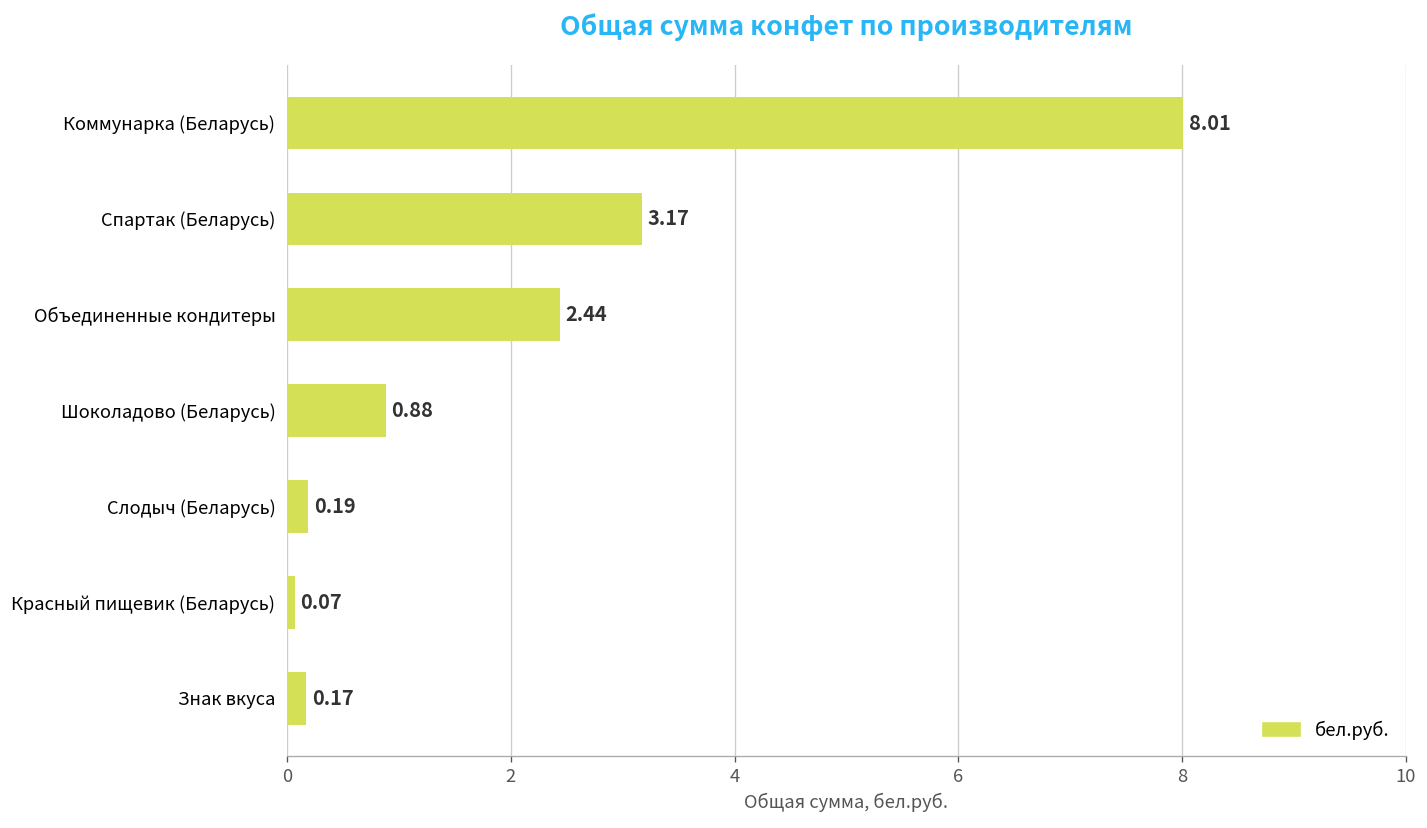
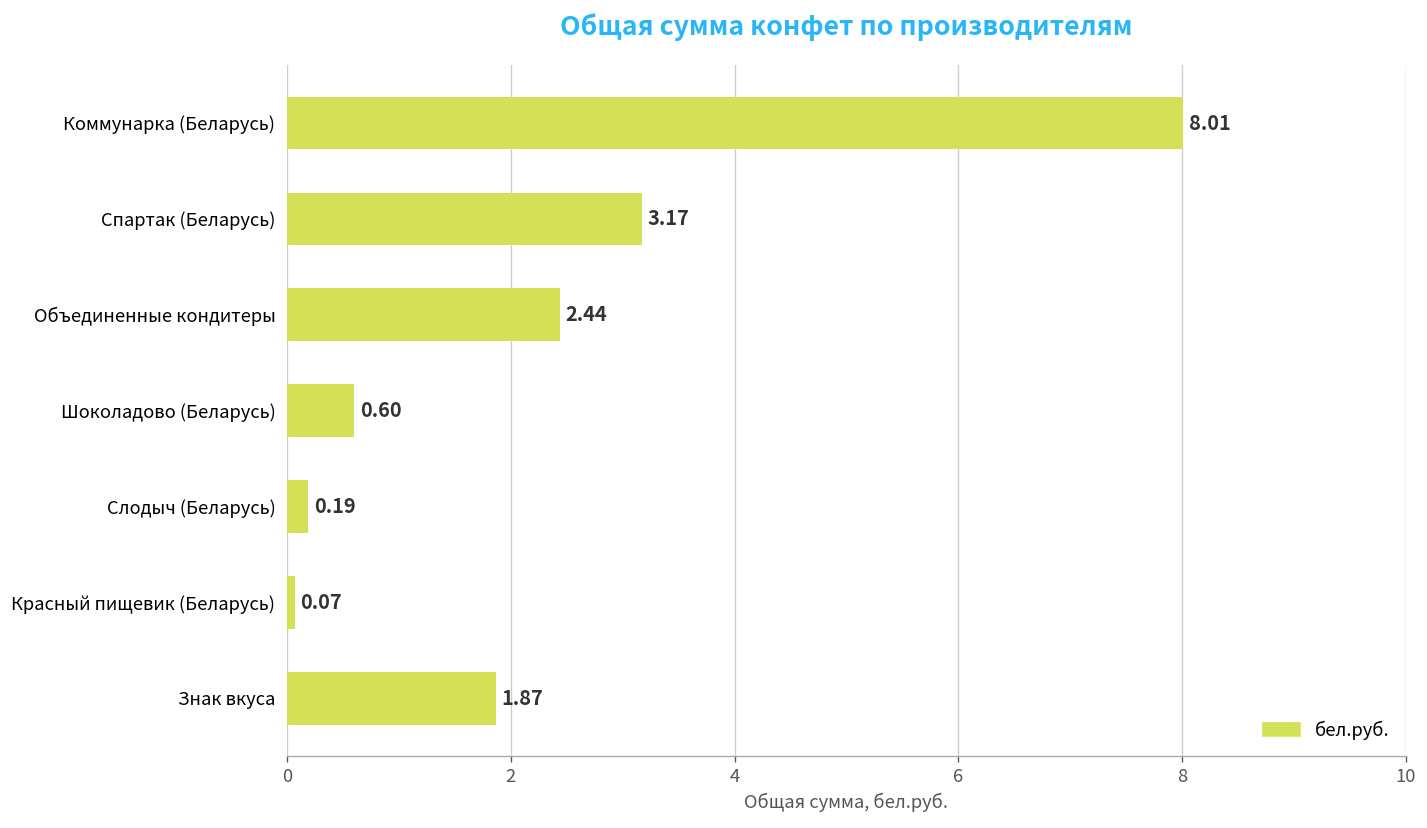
  {
    "Коммунарка (Беларусь)": 8.01,
    "Спартак (Беларусь)": 3.17,
    "Объединенные кондитеры": 2.44,
-   "Шоколадово (Беларусь)": 0.88,
+   "Шоколадово (Беларусь)": 0.60,
    "Слодыч (Беларусь)": 0.19,
    "Красный пищевик (Беларусь)": 0.07,
-   "Знак вкуса": 0.17
+   "Знак вкуса": 1.87
  }
